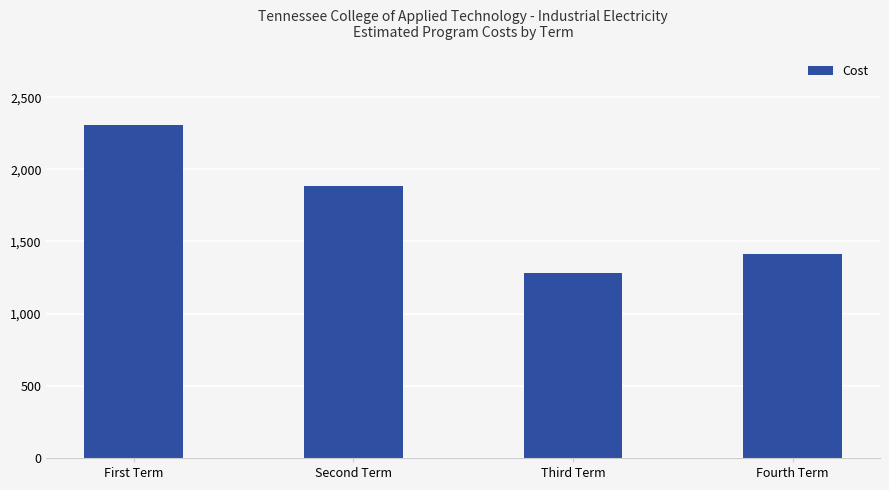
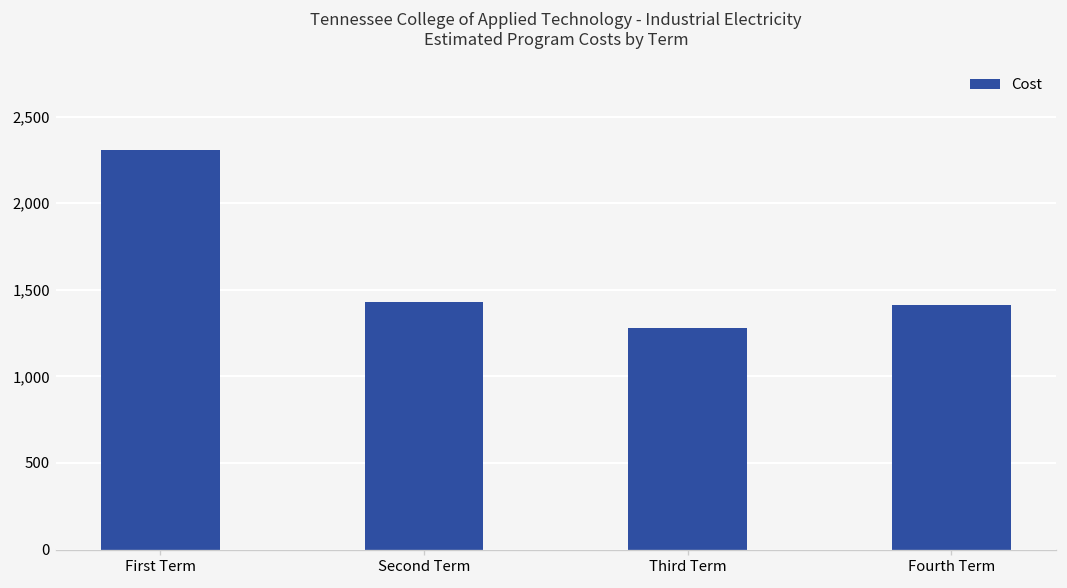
  {
    "First Term": "2,310",
-   "Second Term": "1,890",
+   "Second Term": "1,430",
    "Third Term": "1,280",
    "Fourth Term": "1,410"
  }
